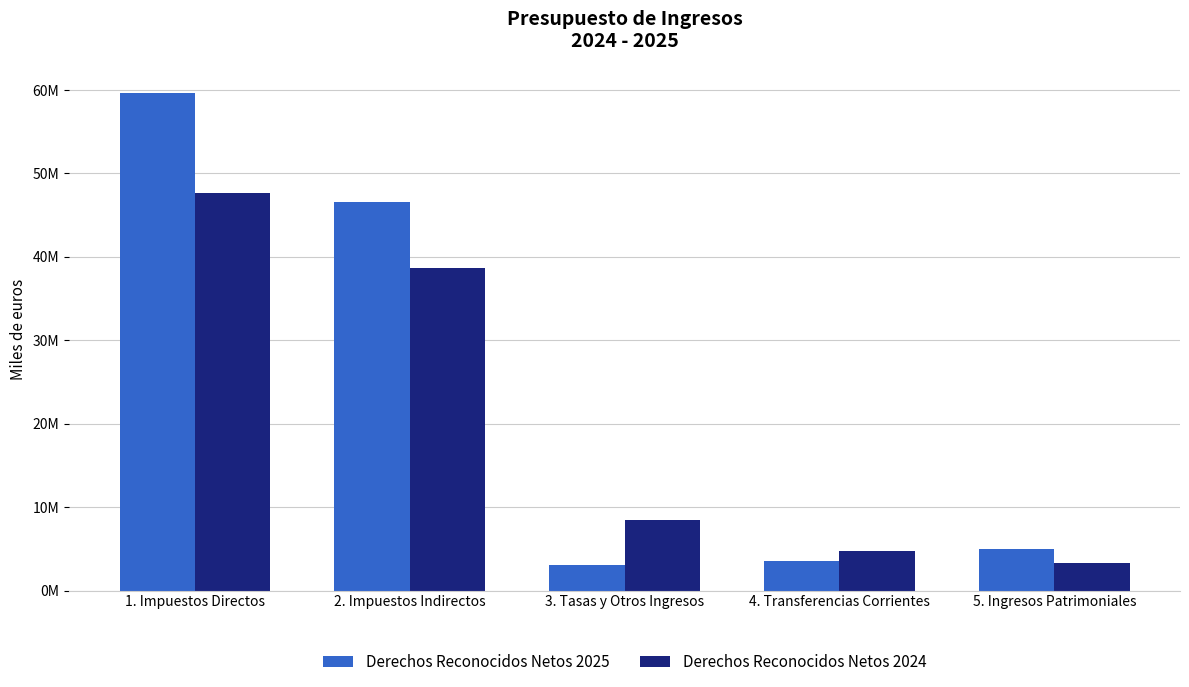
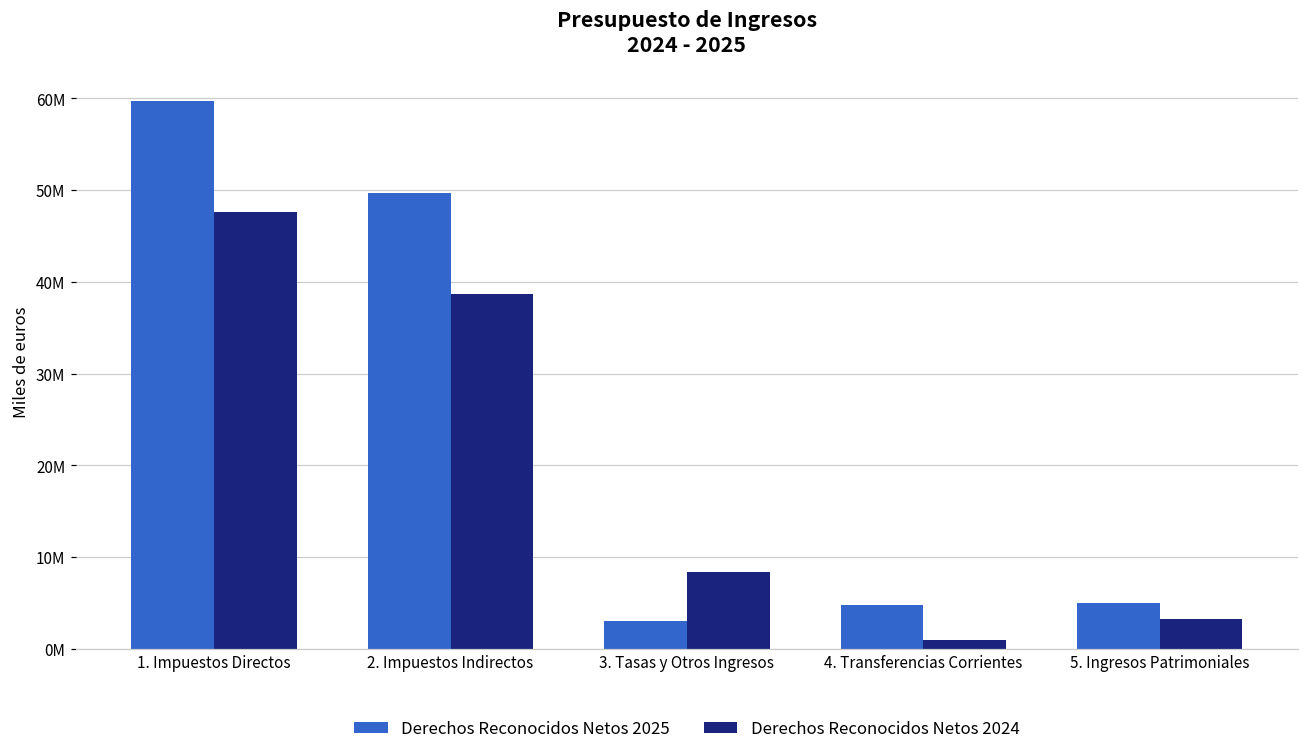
  {
    "Derechos Reconocidos Netos 2025": {
      "1. Impuestos Directos": 60000000,
-     "2. Impuestos Indirectos": 47000000,
+     "2. Impuestos Indirectos": 50000000,
      "3. Tasas y Otros Ingresos": 3000000,
-     "4. Transferencias Corrientes": 3000000,
+     "4. Transferencias Corrientes": 5000000,
      "5. Ingresos Patrimoniales": 5000000
    },
    "Derechos Reconocidos Netos 2024": {
      "1. Impuestos Directos": 48000000,
      "2. Impuestos Indirectos": 39000000,
      "3. Tasas y Otros Ingresos": 8000000,
-     "4. Transferencias Corrientes": 5000000,
+     "4. Transferencias Corrientes": 1000000,
      "5. Ingresos Patrimoniales": 3000000
    }
  }
